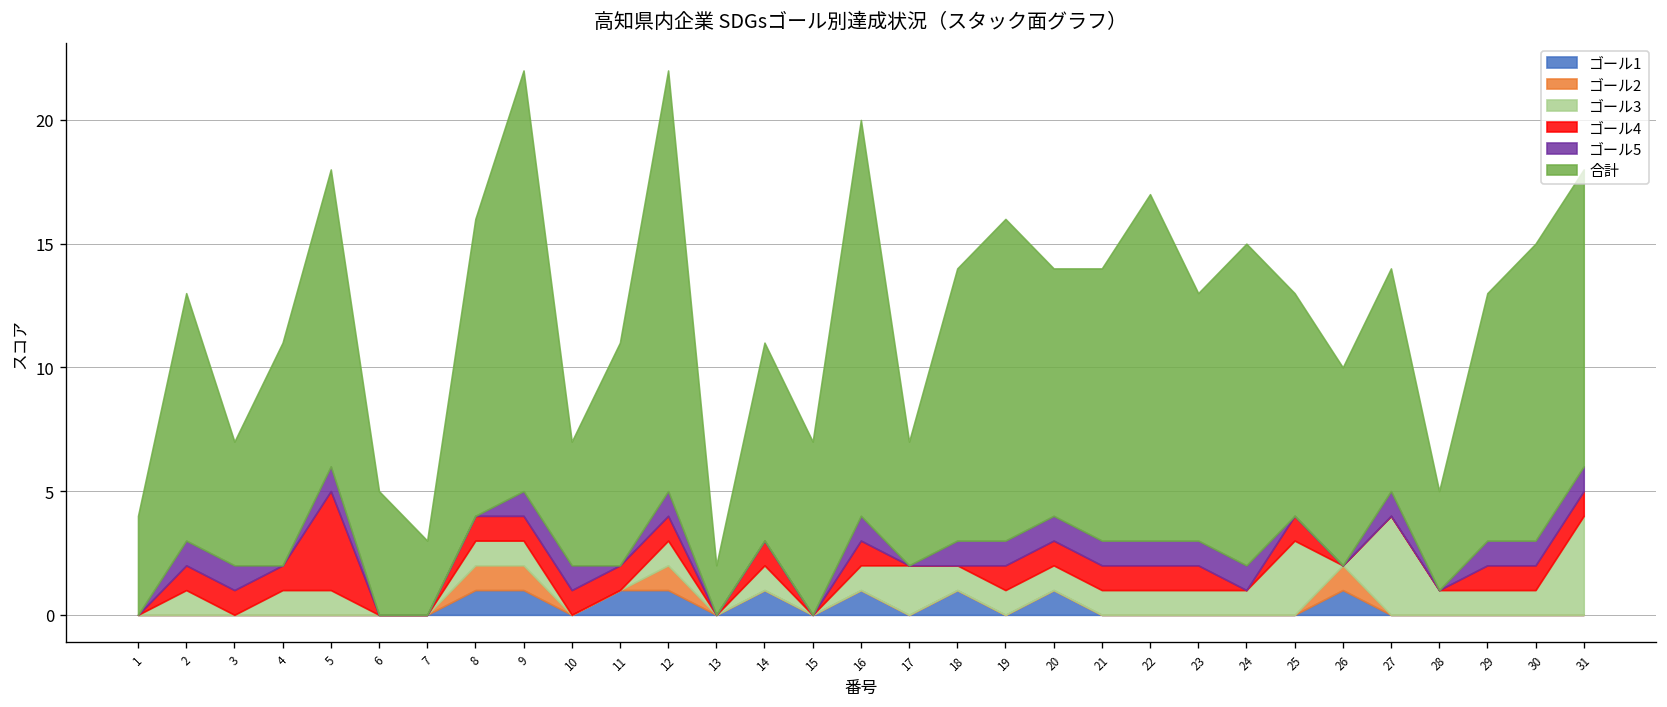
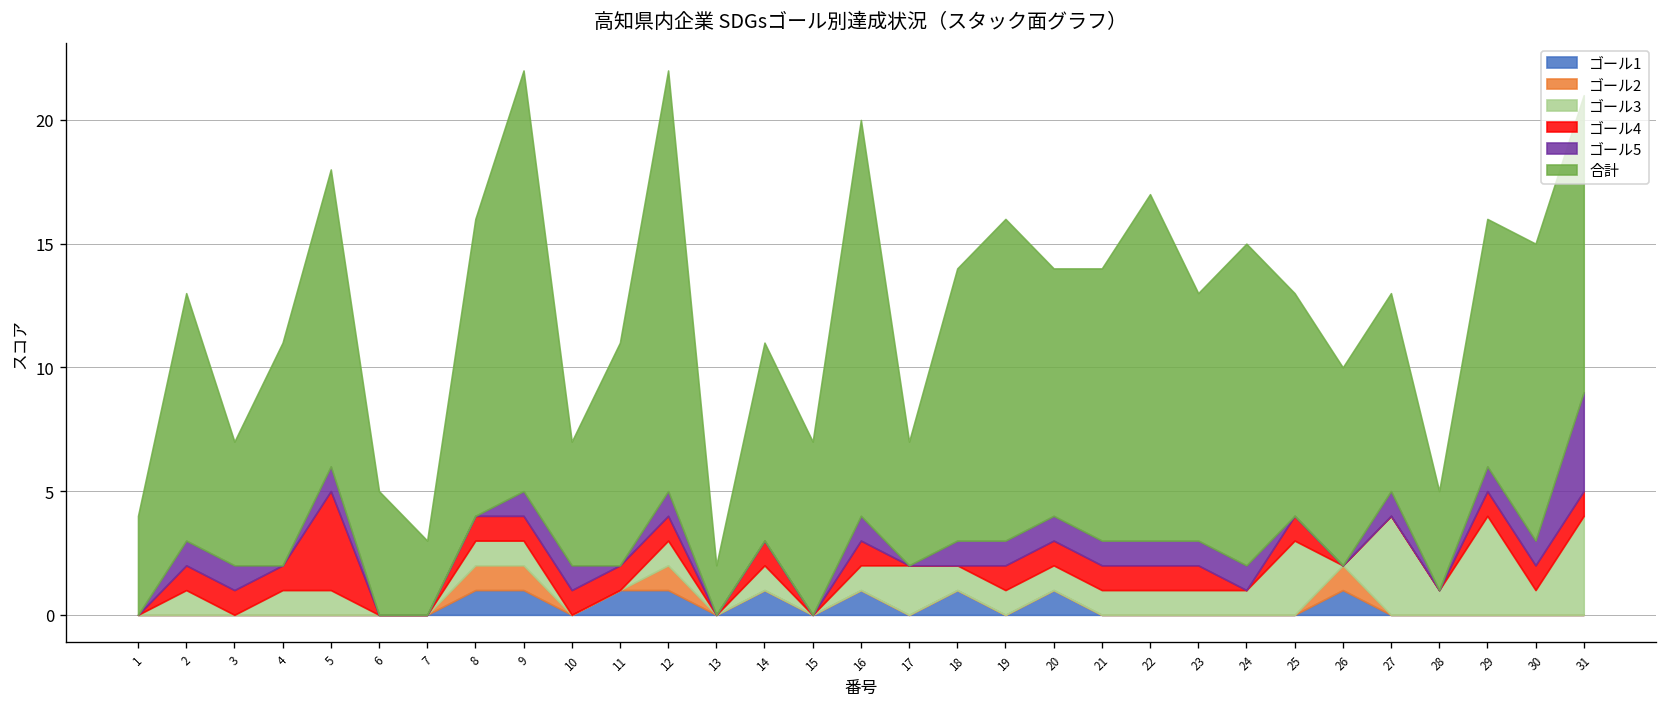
  {
    "ゴール1": {
      "8": 1,
      "9": 1,
      "12": 1,
      "26": 1
    },
    "ゴール3": {
-     "29": 1
+     "29": 4
    },
    "ゴール5": {
-     "31": 1
+     "31": 4
    },
    "合計": {
      "1": 4,
      "2": 10,
      "3": 5,
      "4": 9,
      "5": 12,
      "6": 5,
      "7": 3,
      "8": 12,
      "9": 17,
      "10": 5,
      "11": 9,
      "12": 17,
      "13": 2,
      "14": 8,
      "15": 7,
      "16": 16,
      "17": 5,
      "18": 11,
      "19": 13,
      "20": 10,
      "21": 11,
      "22": 14,
      "23": 10,
      "24": 13,
      "25": 9,
      "26": 8,
-     "27": 9,
+     "27": 8,
      "28": 4,
      "29": 10,
      "30": 12
    }
  }
